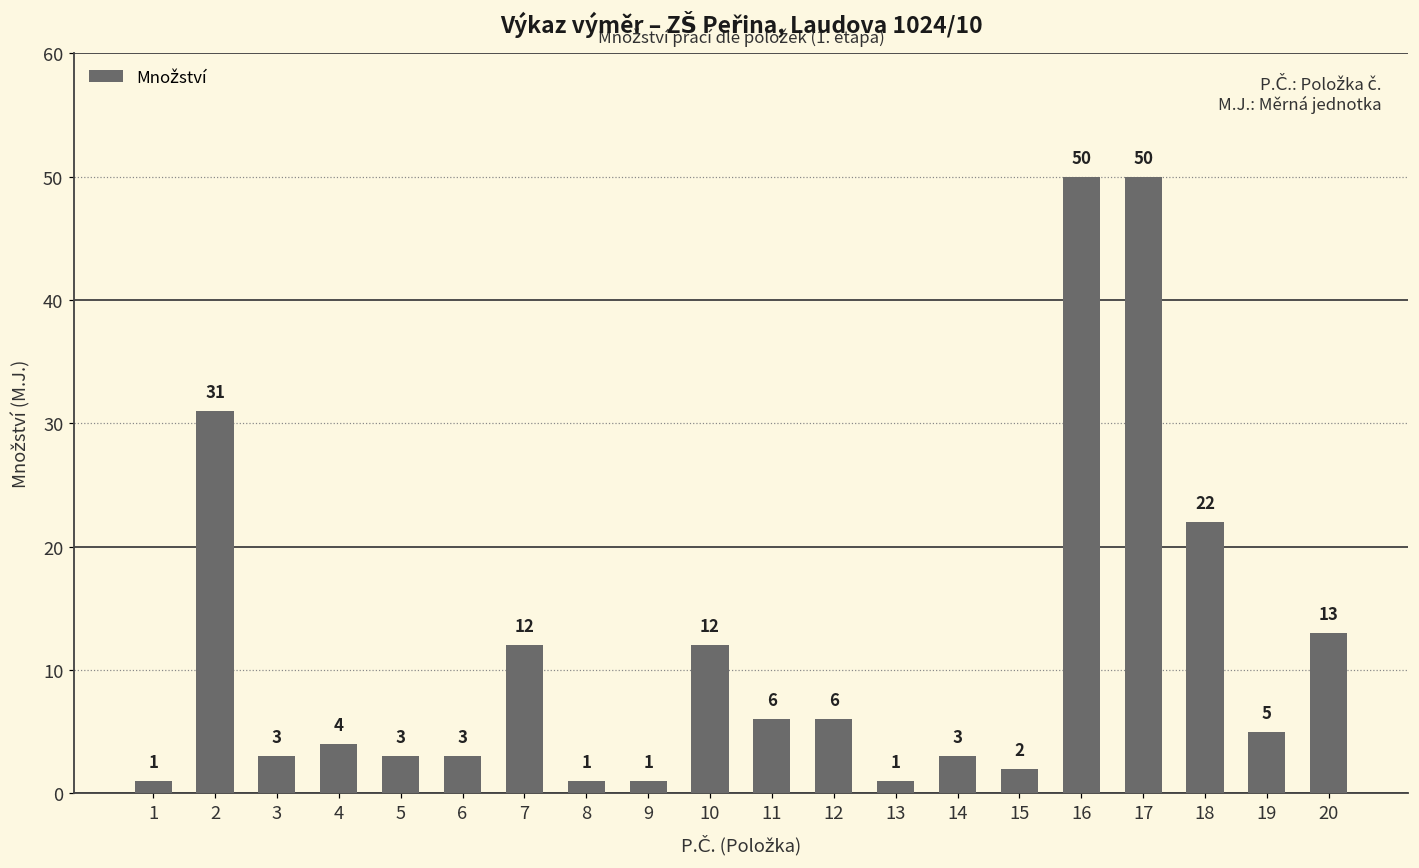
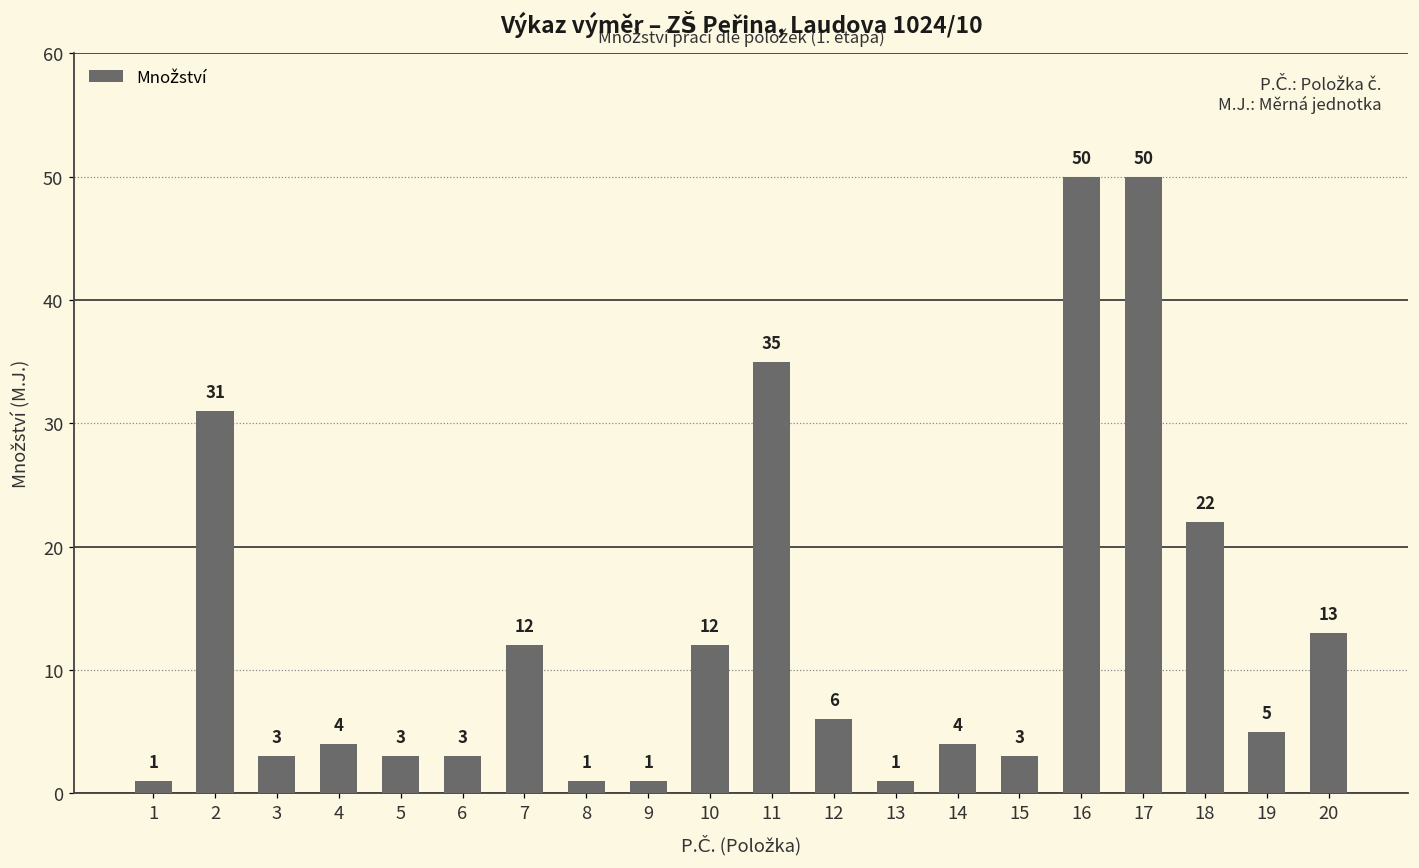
  {
    "1": 1,
    "2": 31,
    "3": 3,
    "4": 4,
    "5": 3,
    "6": 3,
    "7": 12,
    "8": 1,
    "9": 1,
    "10": 12,
-   "11": 6,
+   "11": 35,
    "12": 6,
    "13": 1,
-   "14": 3,
-   "15": 2,
+   "14": 4,
+   "15": 3,
    "16": 50,
    "17": 50,
    "18": 22,
    "19": 5,
    "20": 13
  }
